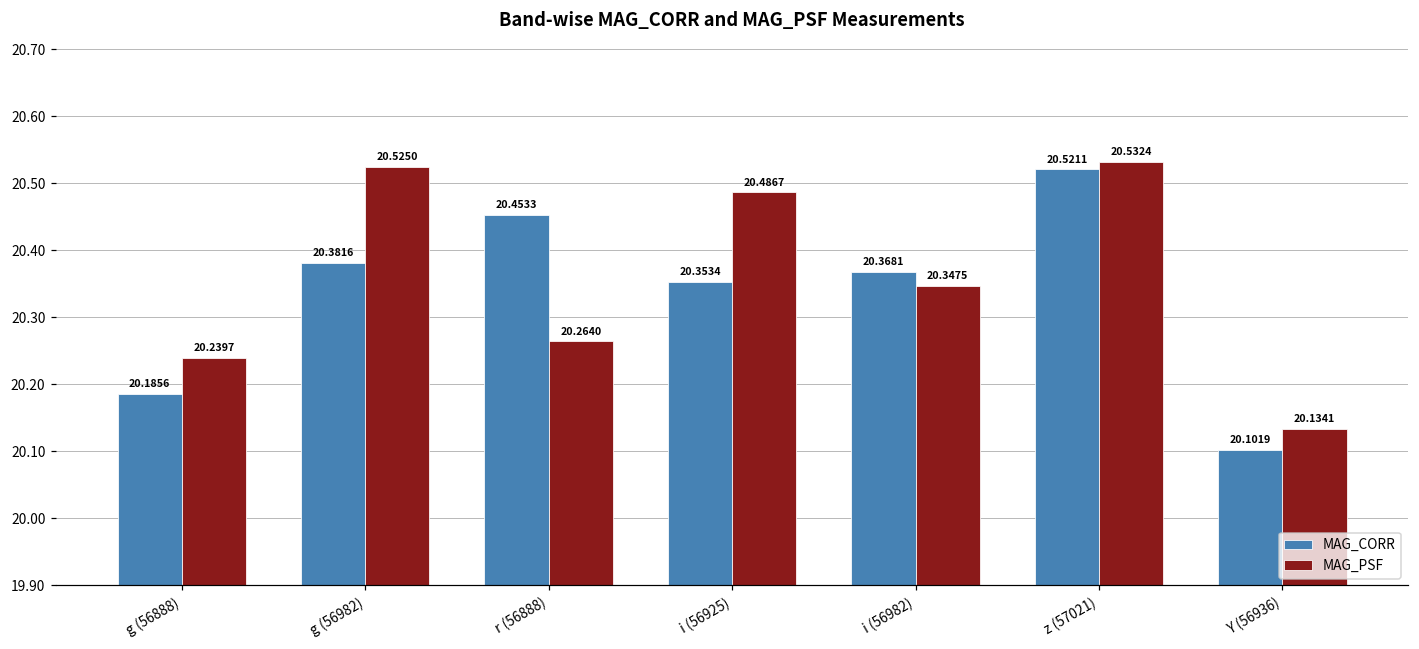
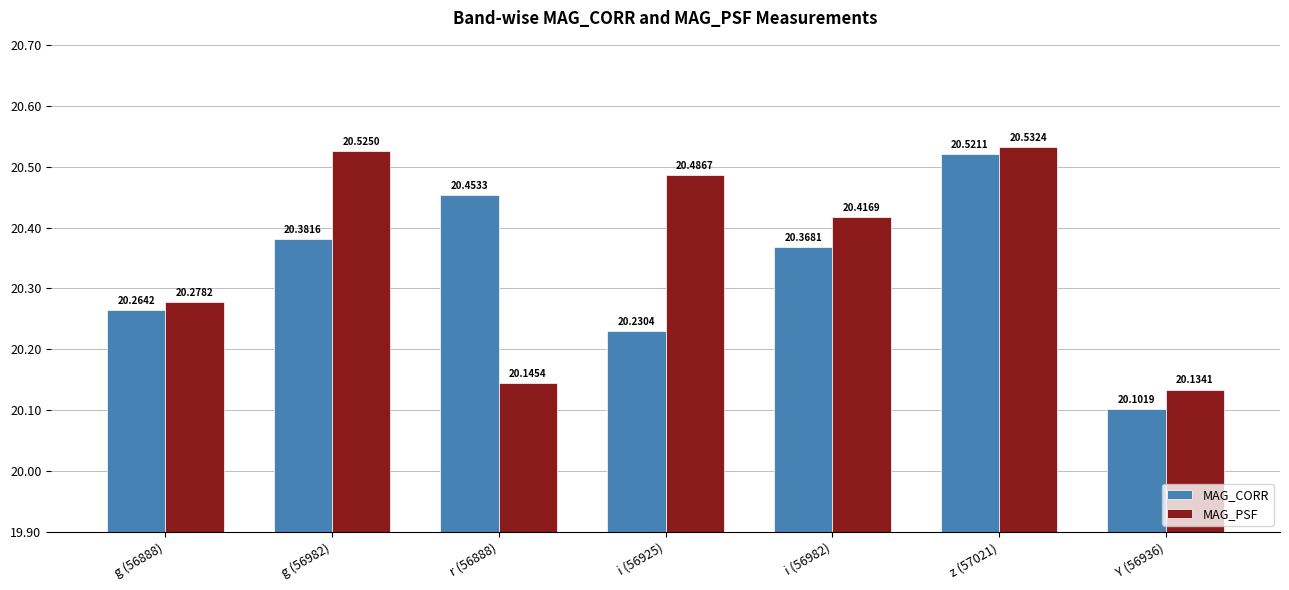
  {
    "MAG_CORR": {
-     "g (56888)": 20.1856,
+     "g (56888)": 20.2642,
      "g (56982)": 20.3816,
      "r (56888)": 20.4533,
-     "i (56925)": 20.3534,
+     "i (56925)": 20.2304,
      "i (56982)": 20.3681,
      "z (57021)": 20.5211,
      "Y (56936)": 20.1019
    },
    "MAG_PSF": {
-     "g (56888)": 20.2397,
+     "g (56888)": 20.2782,
      "g (56982)": 20.5250,
-     "r (56888)": 20.2640,
+     "r (56888)": 20.1454,
      "i (56925)": 20.4867,
-     "i (56982)": 20.3475,
+     "i (56982)": 20.4169,
      "z (57021)": 20.5324,
      "Y (56936)": 20.1341
    }
  }
